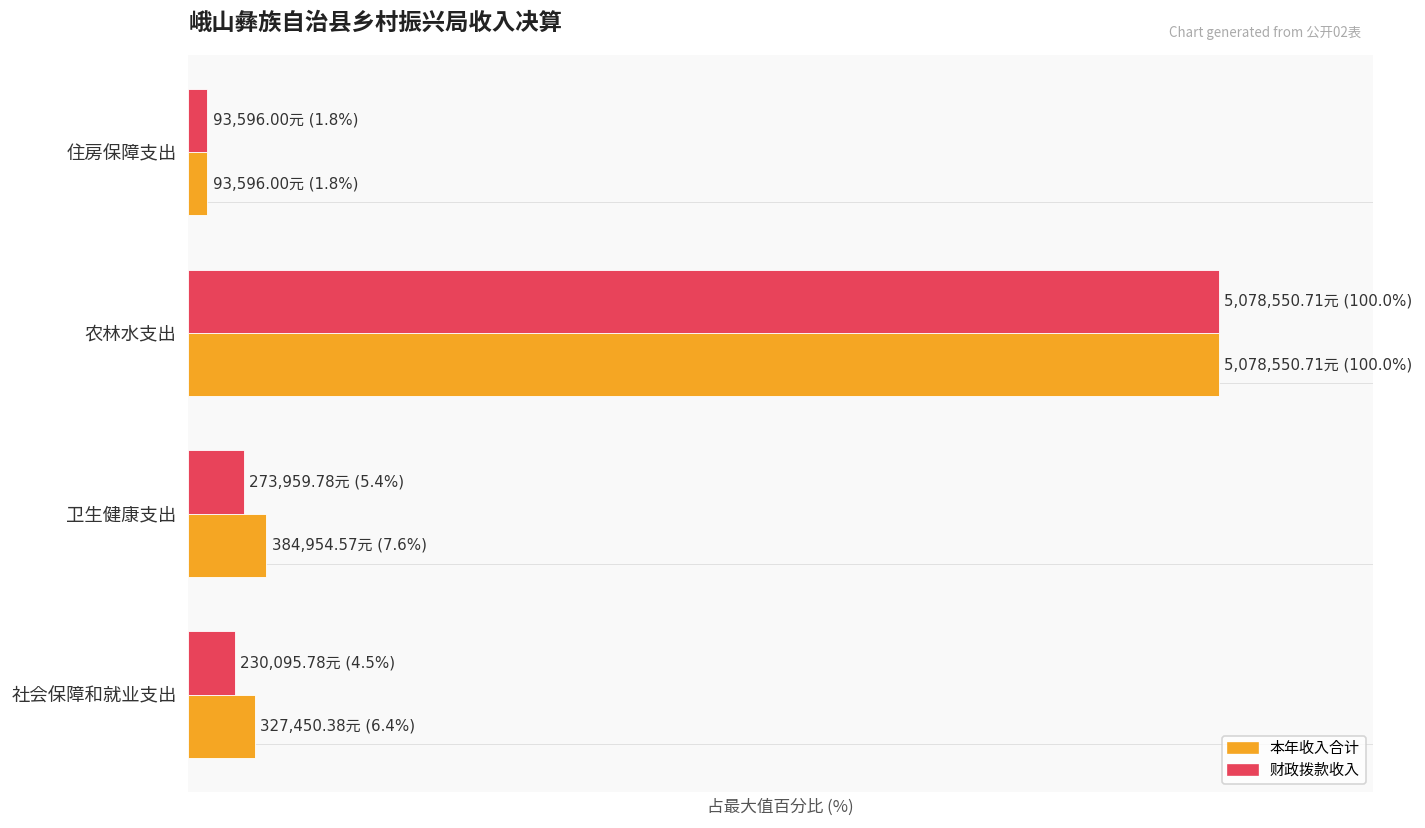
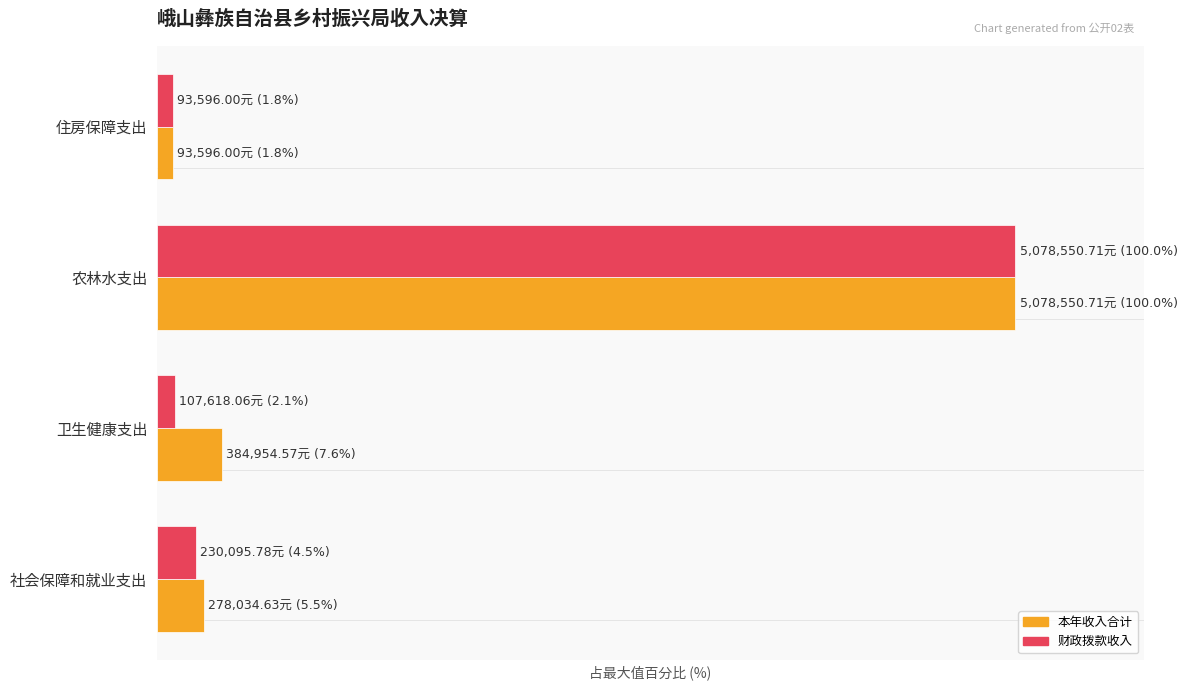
  {
    "本年收入合计": {
      "住房保障支出": "(1.8%)",
      "农林水支出": "(100.0%)",
      "卫生健康支出": "(7.6%)",
-     "社会保障和就业支出": "327,450.38元 (6.4%)"
+     "社会保障和就业支出": "278,034.63元 (5.5%)"
    },
    "财政拨款收入": {
      "住房保障支出": "(1.8%)",
      "农林水支出": "(100.0%)",
-     "卫生健康支出": "273,959.78元 (5.4%)",
+     "卫生健康支出": "107,618.06元 (2.1%)",
      "社会保障和就业支出": "(4.5%)"
    }
  }
